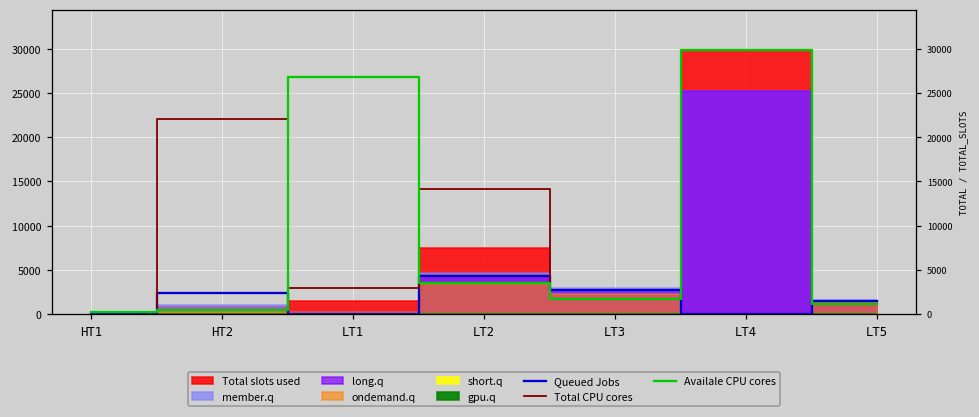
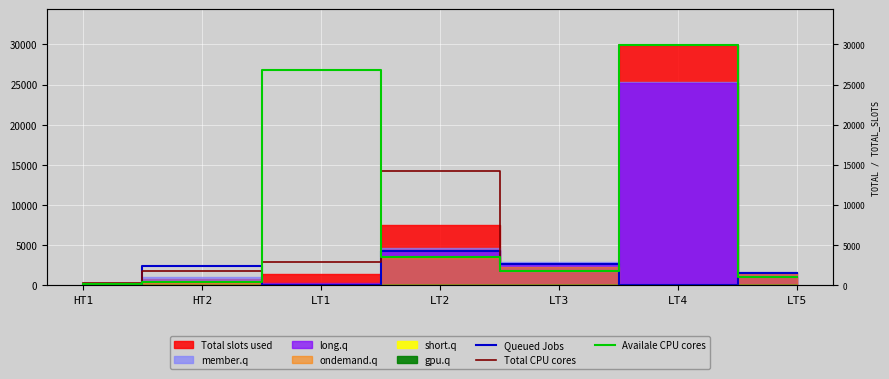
  {
    "Queued Jobs": {
      "HT2": 2000,
      "LT1": 0,
      "LT2": 4000,
      "LT3": 3000,
      "LT4": 0
    },
    "Total CPU cores": {
-     "HT2": 22000,
+     "HT2": 2000,
      "LT1": 3000,
      "LT2": 14000
    },
    "Availale CPU cores": {
      "HT2": 0,
      "LT1": 27000,
      "LT2": 4000
    }
  }
